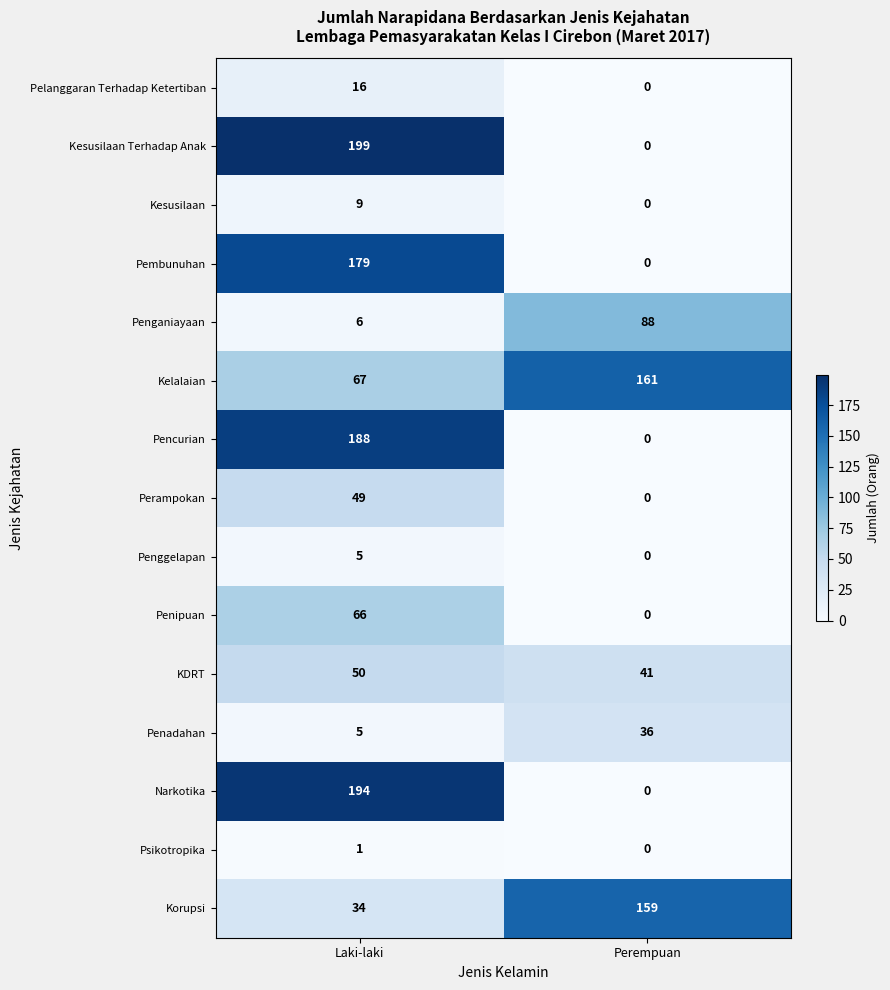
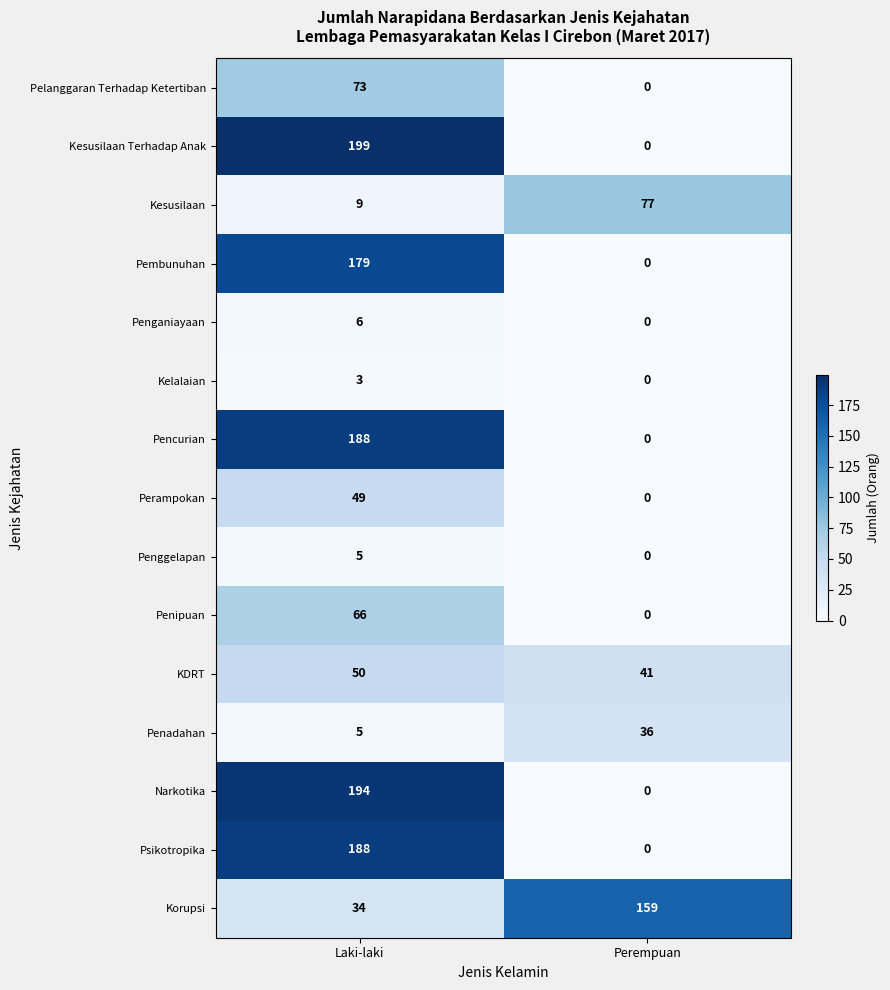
  {
    "Pelanggaran Terhadap Ketertiban": {
-     "Laki-laki": 16,
+     "Laki-laki": 73,
      "Perempuan": 0
    },
    "Kesusilaan Terhadap Anak": {
      "Laki-laki": 199,
      "Perempuan": 0
    },
    "Kesusilaan": {
      "Laki-laki": 9,
-     "Perempuan": 0
+     "Perempuan": 77
    },
    "Pembunuhan": {
      "Laki-laki": 179,
      "Perempuan": 0
    },
    "Penganiayaan": {
      "Laki-laki": 6,
-     "Perempuan": 88
+     "Perempuan": 0
    },
    "Kelalaian": {
-     "Laki-laki": 67,
-     "Perempuan": 161
+     "Laki-laki": 3,
+     "Perempuan": 0
    },
    "Pencurian": {
      "Laki-laki": 188,
      "Perempuan": 0
    },
    "Perampokan": {
      "Laki-laki": 49,
      "Perempuan": 0
    },
    "Penggelapan": {
      "Laki-laki": 5,
      "Perempuan": 0
    },
    "Penipuan": {
      "Laki-laki": 66,
      "Perempuan": 0
    },
    "KDRT": {
      "Laki-laki": 50,
      "Perempuan": 41
    },
    "Penadahan": {
      "Laki-laki": 5,
      "Perempuan": 36
    },
    "Narkotika": {
      "Laki-laki": 194,
      "Perempuan": 0
    },
    "Psikotropika": {
-     "Laki-laki": 1,
+     "Laki-laki": 188,
      "Perempuan": 0
    },
    "Korupsi": {
      "Laki-laki": 34,
      "Perempuan": 159
    }
  }
